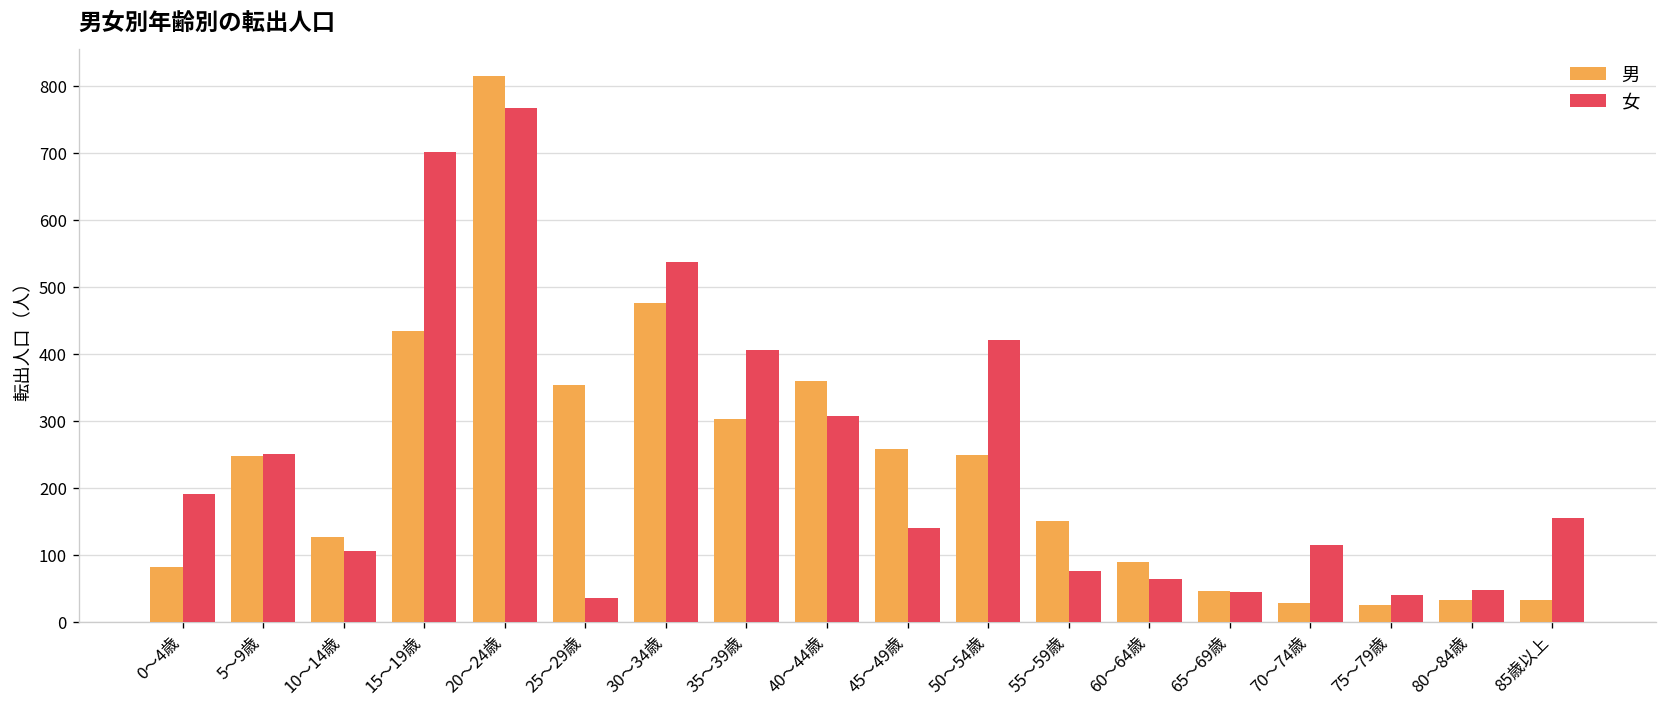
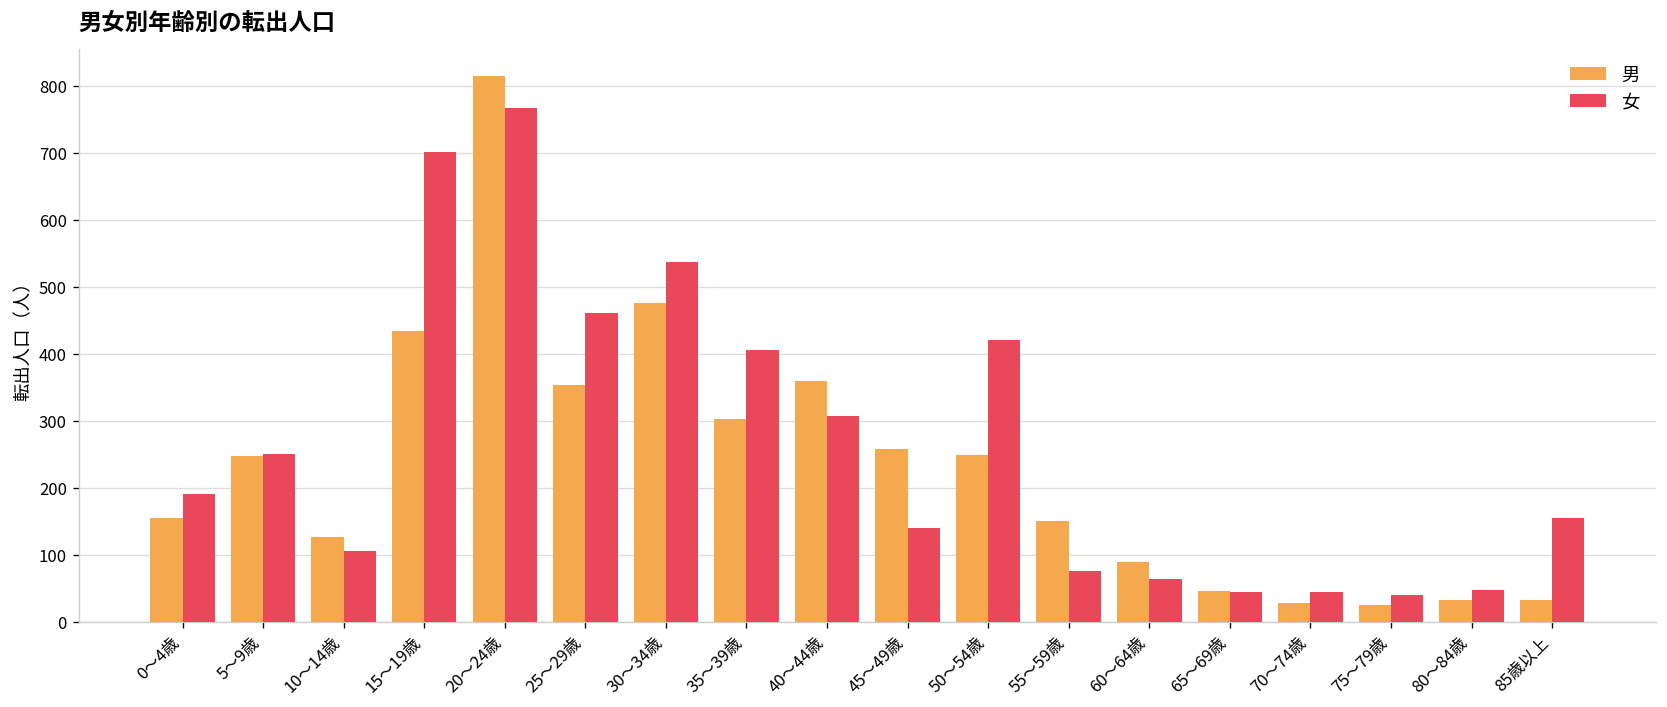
  {
    "男": {
-     "0～4歳": 80,
+     "0～4歳": 160,
      "5～9歳": 250,
      "10～14歳": 130,
      "15～19歳": 430,
      "20～24歳": 810,
      "25～29歳": 350,
      "30～34歳": 480,
      "35～39歳": 300,
      "40～44歳": 360,
      "45～49歳": 260,
      "50～54歳": 250,
      "55～59歳": 150,
      "60～64歳": 90,
      "65～69歳": 50,
      "70～74歳": 30,
      "75～79歳": 30,
      "80～84歳": 30,
      "85歳以上": 30
    },
    "女": {
      "0～4歳": 190,
      "5～9歳": 250,
      "10～14歳": 110,
      "15～19歳": 700,
      "20～24歳": 770,
-     "25～29歳": 40,
+     "25～29歳": 460,
      "30～34歳": 540,
      "35～39歳": 410,
      "40～44歳": 310,
      "45～49歳": 140,
      "50～54歳": 420,
      "55～59歳": 80,
      "60～64歳": 60,
      "65～69歳": 40,
-     "70～74歳": 120,
+     "70～74歳": 40,
      "75～79歳": 40,
      "80～84歳": 50,
      "85歳以上": 160
    }
  }
